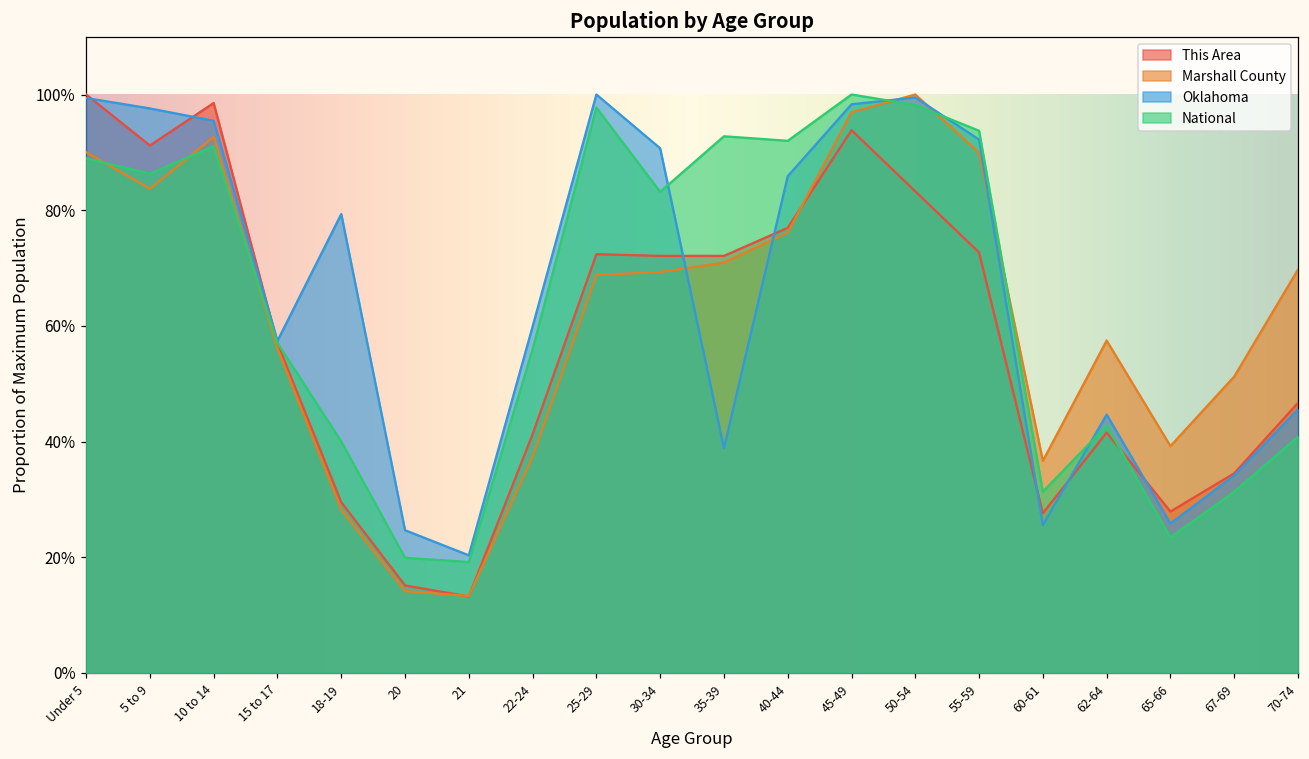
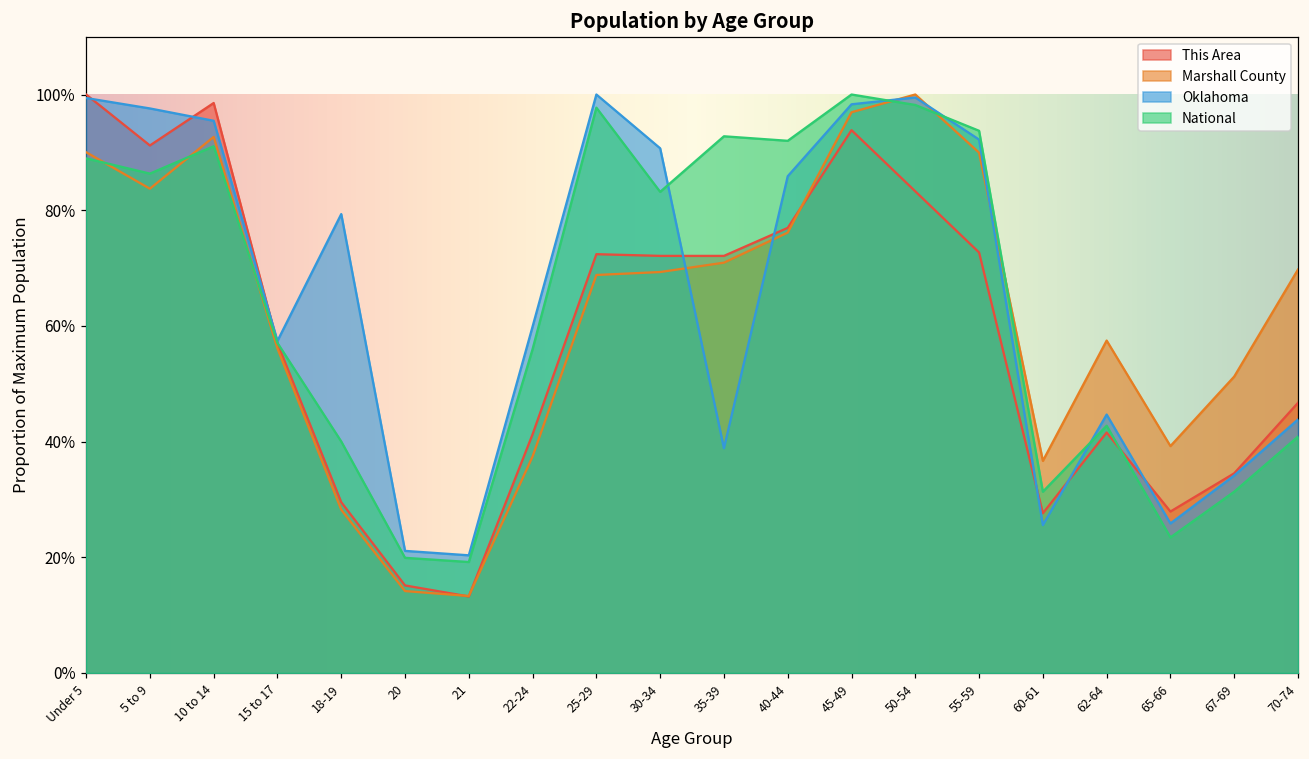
  {
    "Oklahoma": {
      "Under 5": "99%",
      "5 to 9": "98%",
      "10 to 14": "95%",
      "18-19": "79%",
-     "20": "25%",
+     "20": "21%",
      "21": "20%",
      "22-24": "60%",
      "25-29": "100%",
      "30-34": "91%",
      "35-39": "39%",
      "40-44": "86%",
      "45-49": "98%",
      "50-54": "99%",
      "55-59": "92%",
      "60-61": "26%",
      "62-64": "45%",
      "65-66": "26%",
-     "70-74": "46%"
+     "70-74": "44%"
    },
    "National": {
      "Under 5": "89%",
      "5 to 9": "86%",
      "10 to 14": "91%",
      "18-19": "40%",
      "20": "20%",
      "21": "19%",
      "22-24": "56%",
      "25-29": "98%",
      "30-34": "83%",
      "35-39": "93%",
      "40-44": "92%",
      "45-49": "100%",
      "50-54": "98%",
      "55-59": "94%",
      "60-61": "31%",
      "62-64": "43%",
      "65-66": "23%",
      "67-69": "31%",
      "70-74": "41%"
    }
  }
